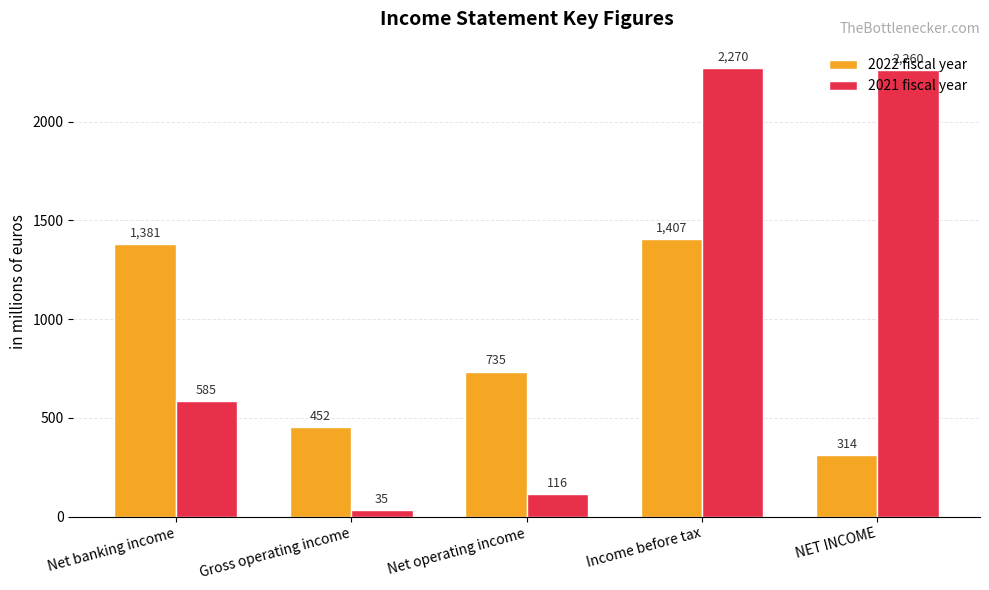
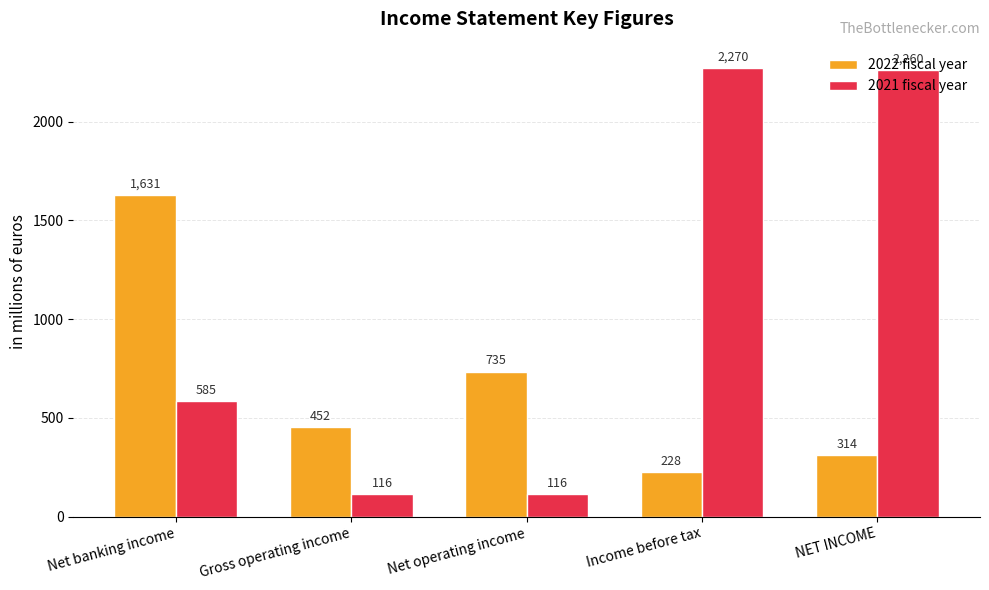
  {
    "2022 fiscal year": {
-     "Net banking income": "1,381",
+     "Net banking income": "1,631",
      "Gross operating income": "452",
      "Net operating income": "735",
-     "Income before tax": "1,407",
+     "Income before tax": "228",
      "NET INCOME": "314"
    },
    "2021 fiscal year": {
      "Net banking income": "585",
-     "Gross operating income": "35",
+     "Gross operating income": "116",
      "Net operating income": "116",
      "Income before tax": "2,270",
      "NET INCOME": "2,260"
    }
  }
